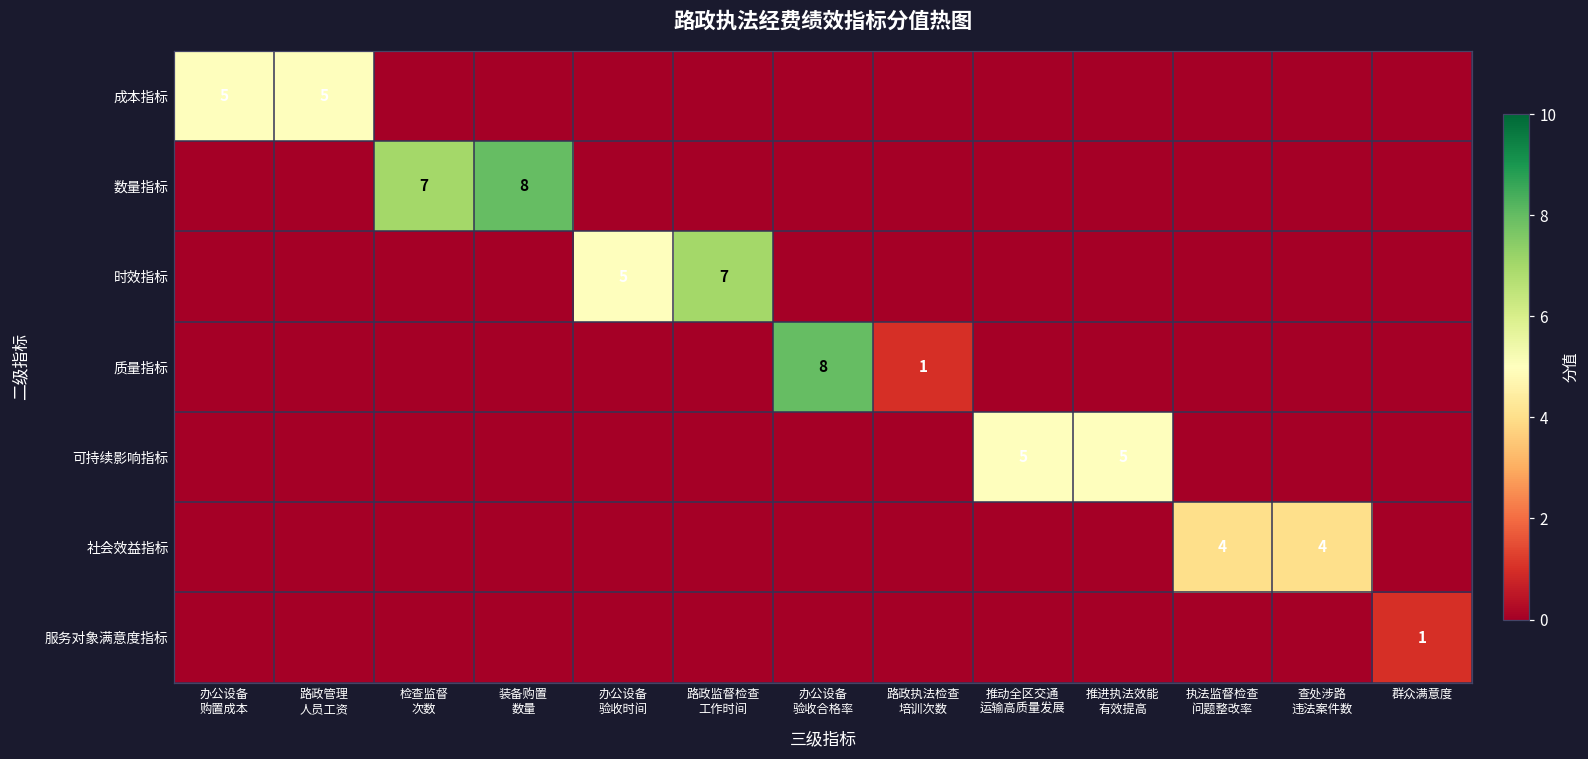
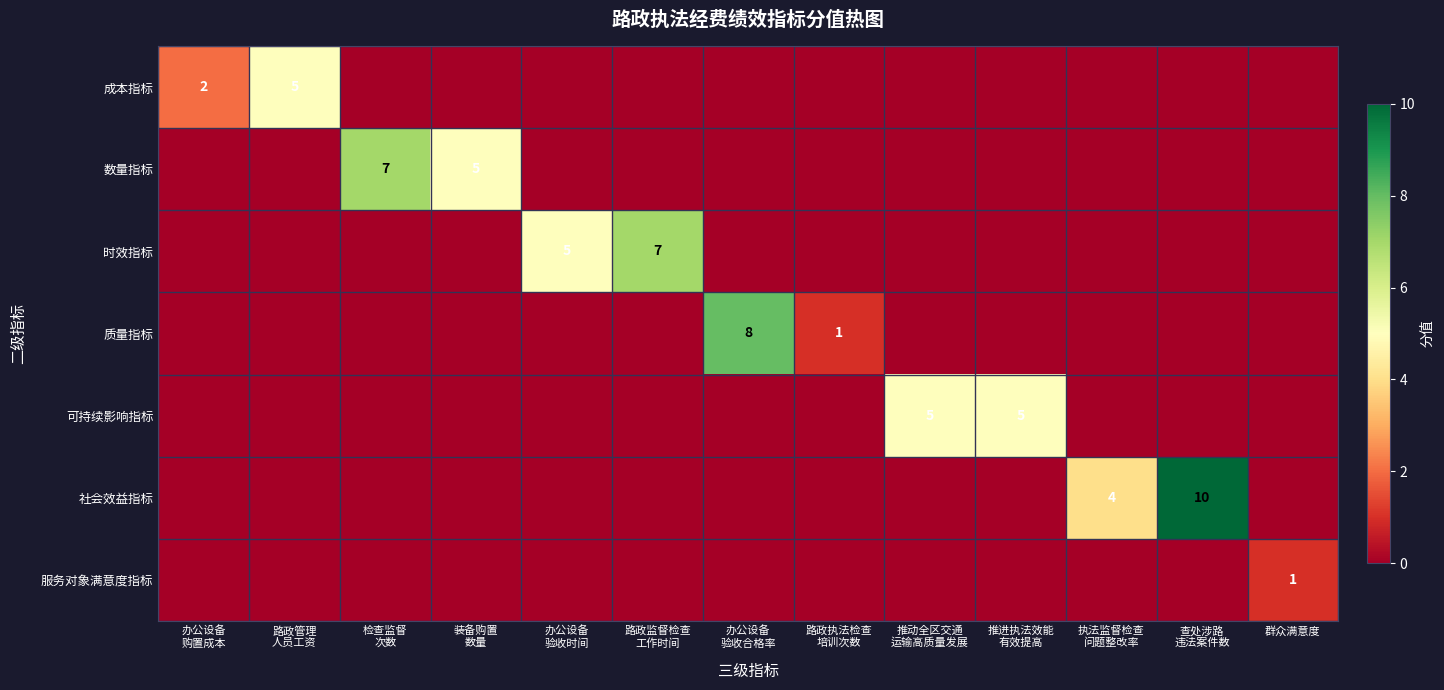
  {
    "成本指标": {
-     "办公设备 购置成本": 5,
+     "办公设备 购置成本": 2,
      "路政管理 人员工资": 5
    },
    "数量指标": {
      "检查监督 次数": 7,
-     "装备购置 数量": 8
+     "装备购置 数量": 5
    },
    "时效指标": {
      "办公设备 验收时间": 5,
      "路政监督检查 工作时间": 7
    },
    "质量指标": {
      "办公设备 验收合格率": 8,
      "路政执法检查 培训次数": 1
    },
    "可持续影响指标": {
      "推动全区交通 运输高质量发展": 5,
      "推进执法效能 有效提高": 5
    },
    "社会效益指标": {
      "执法监督检查 问题整改率": 4,
-     "查处涉路 违法案件数": 4
+     "查处涉路 违法案件数": 10
    },
    "服务对象满意度指标": {
      "群众满意度": 1
    }
  }
